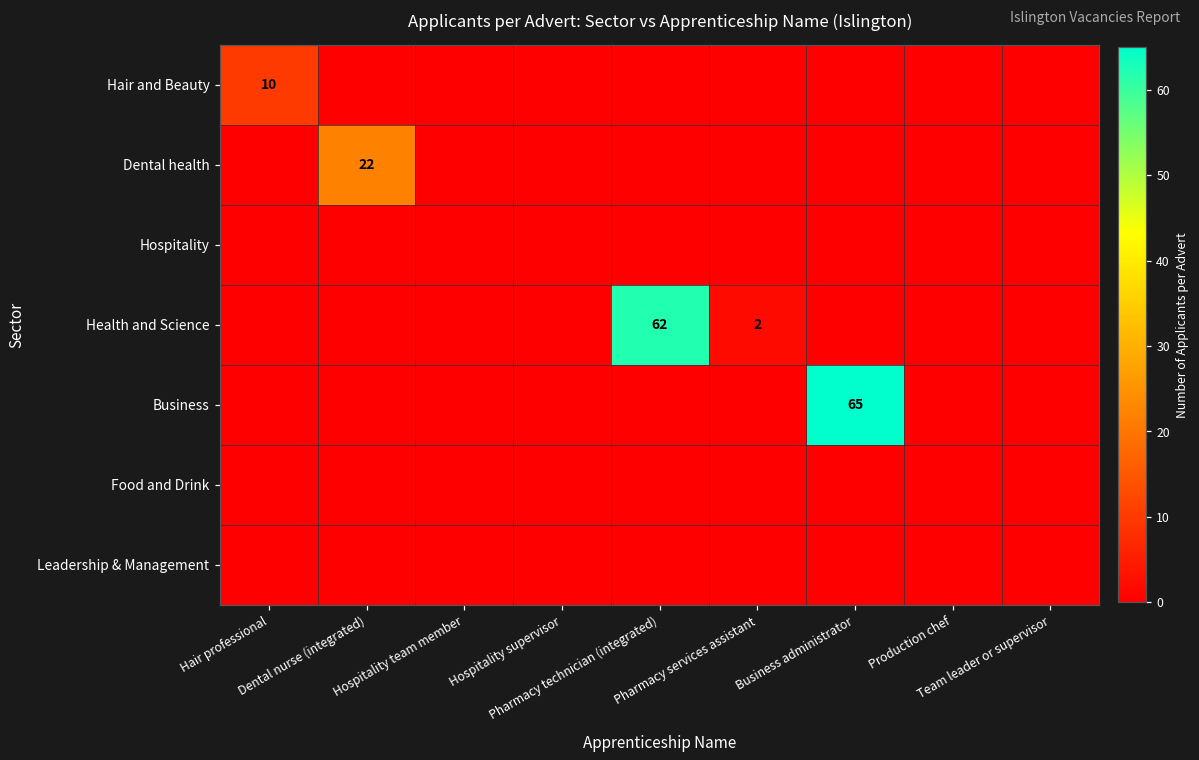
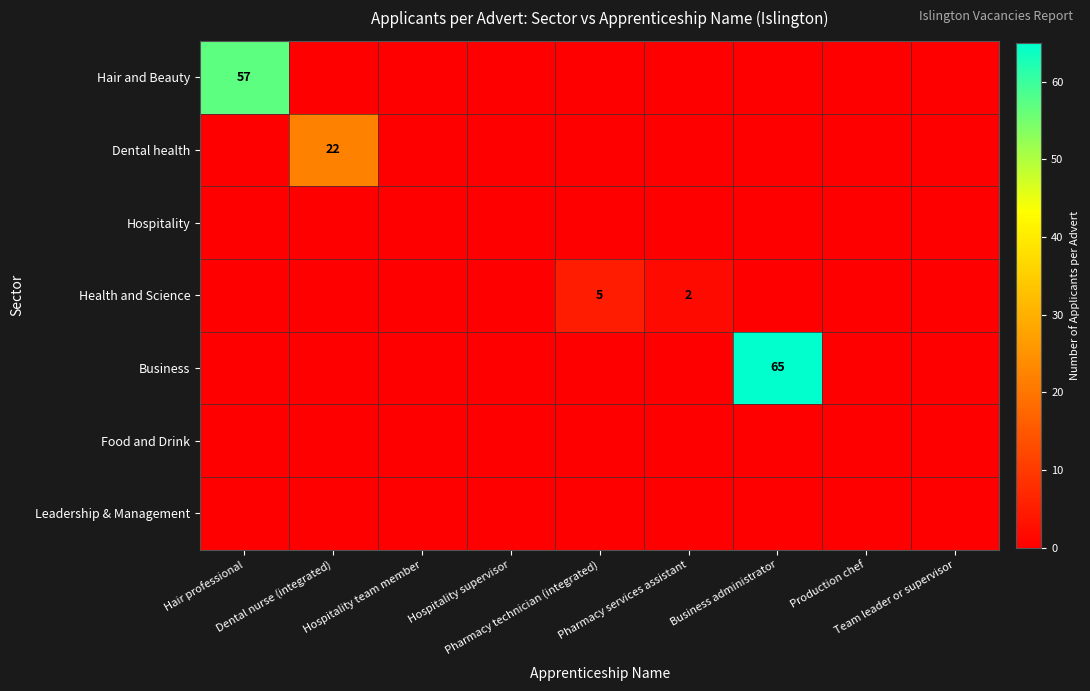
  {
    "Hair and Beauty": {
-     "Hair professional": 10
+     "Hair professional": 57
    },
    "Dental health": {
      "Dental nurse (integrated)": 22
    },
    "Health and Science": {
-     "Pharmacy technician (integrated)": 62,
+     "Pharmacy technician (integrated)": 5,
      "Pharmacy services assistant": 2
    },
    "Business": {
      "Business administrator": 65
    }
  }
